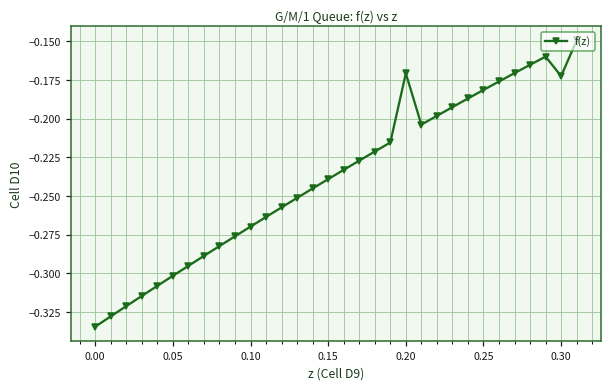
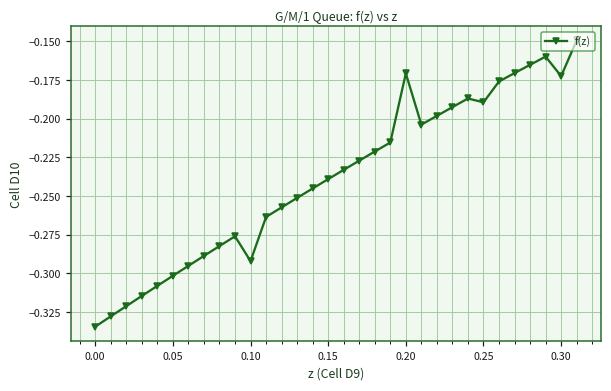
  {
    "0.00": -0.334,
    "0.05": -0.302,
-   "0.10": -0.270,
+   "0.10": -0.292,
    "0.15": -0.239,
    "0.20": -0.171,
-   "0.25": -0.181,
+   "0.25": -0.189,
    "0.30": -0.172
  }
